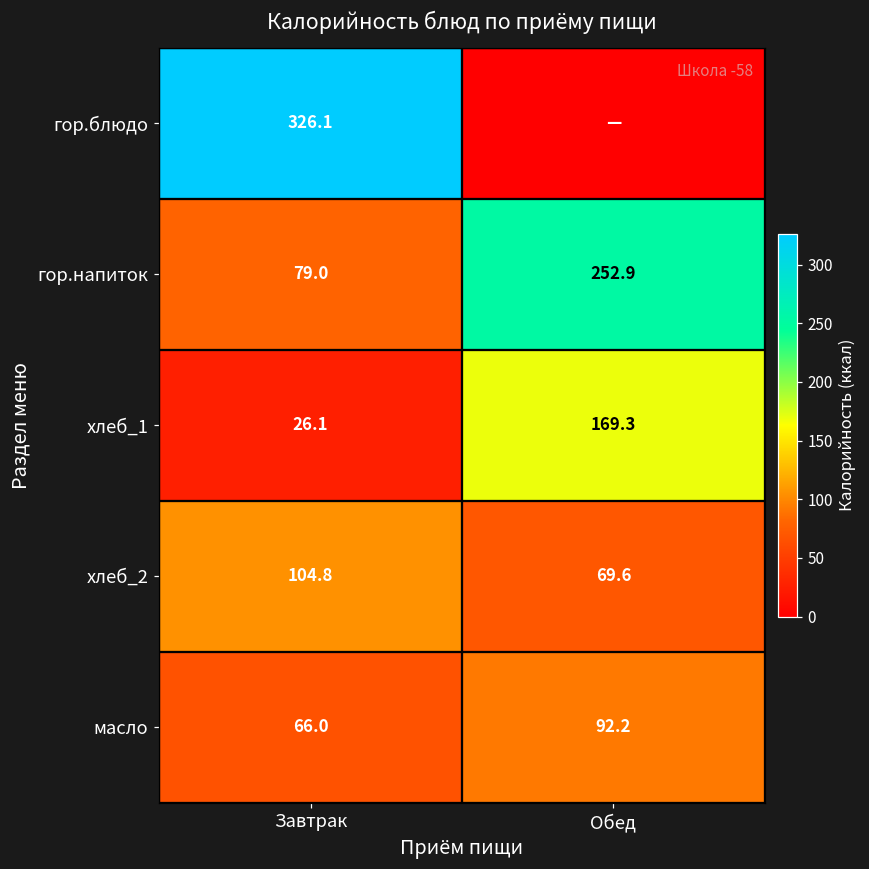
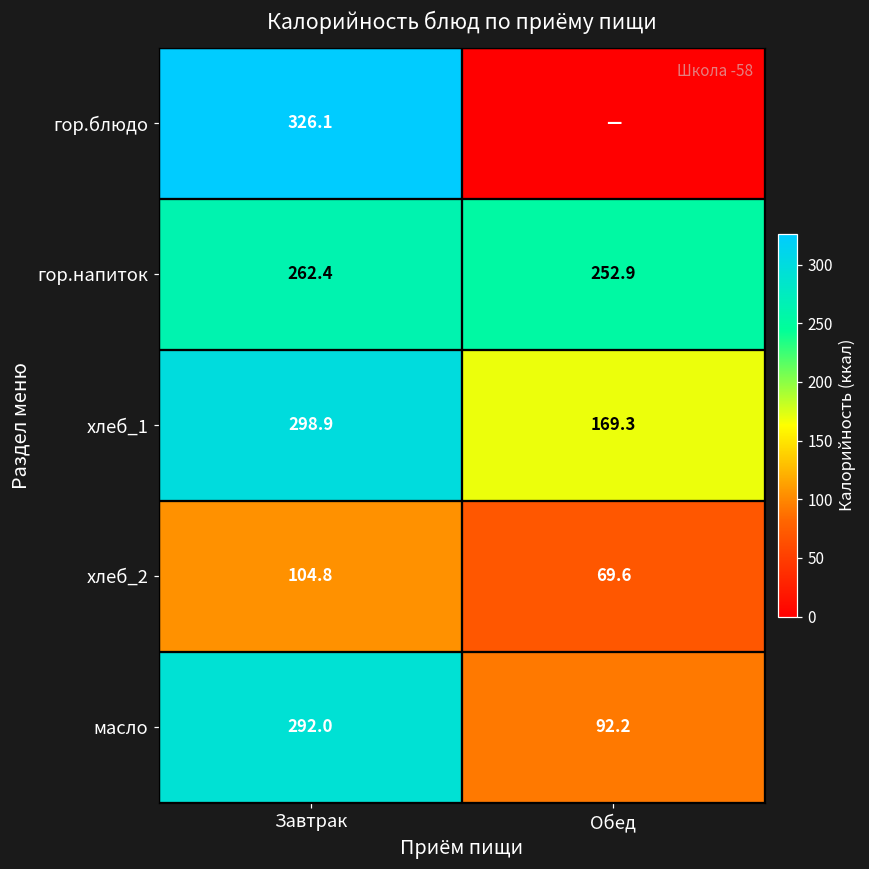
  {
    "гор.блюдо": {
      "Завтрак": 326.1
    },
    "гор.напиток": {
-     "Завтрак": 79.0,
+     "Завтрак": 262.4,
      "Обед": 252.9
    },
    "хлеб_1": {
-     "Завтрак": 26.1,
+     "Завтрак": 298.9,
      "Обед": 169.3
    },
    "хлеб_2": {
      "Завтрак": 104.8,
      "Обед": 69.6
    },
    "масло": {
-     "Завтрак": 66.0,
+     "Завтрак": 292.0,
      "Обед": 92.2
    }
  }
